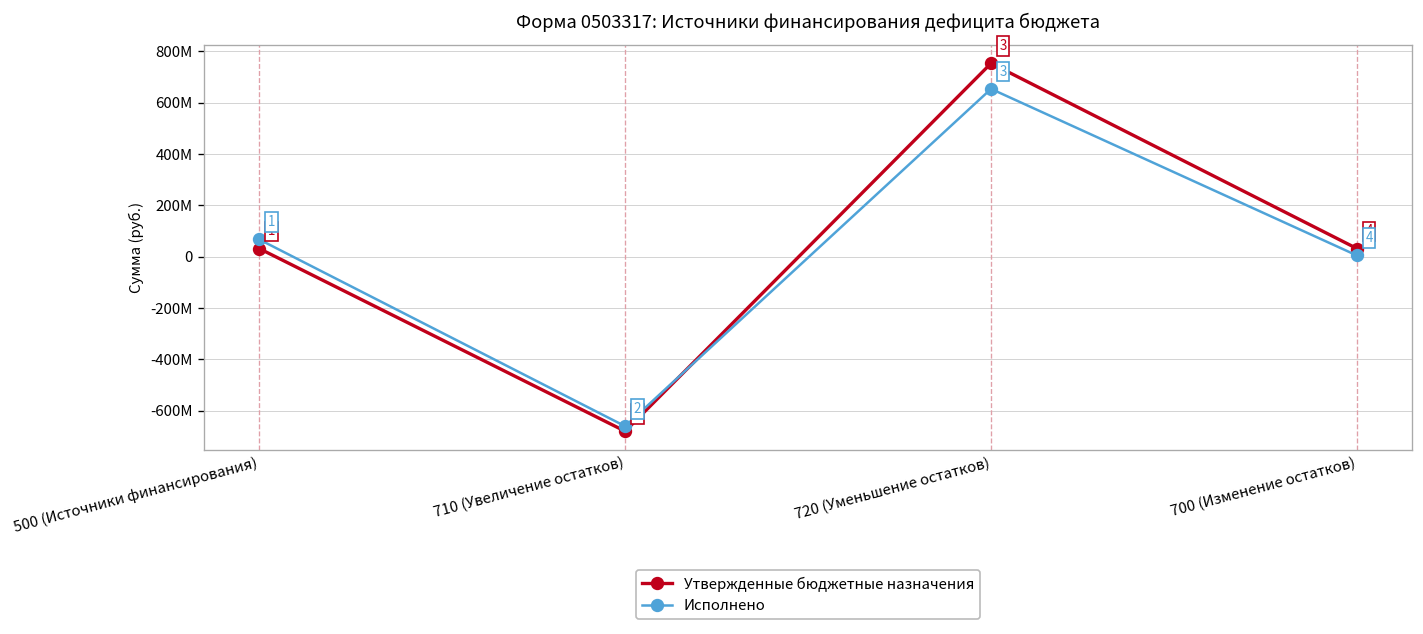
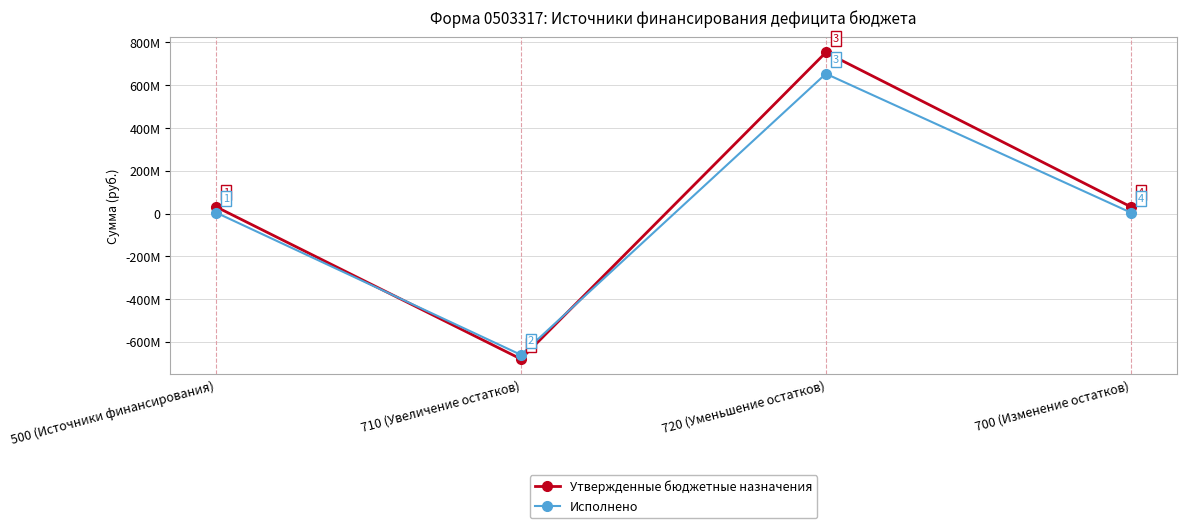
  {
    "Утвержденные бюджетные назначения": {
      "500 (Источники финансирования)": 30000000,
      "710 (Увеличение остатков)": -680000000
    },
    "Исполнено": {
-     "500 (Источники финансирования)": 70000000,
+     "500 (Источники финансирования)": 0,
      "720 (Уменьшение остатков)": 650000000,
      "700 (Изменение остатков)": 0
    }
  }
